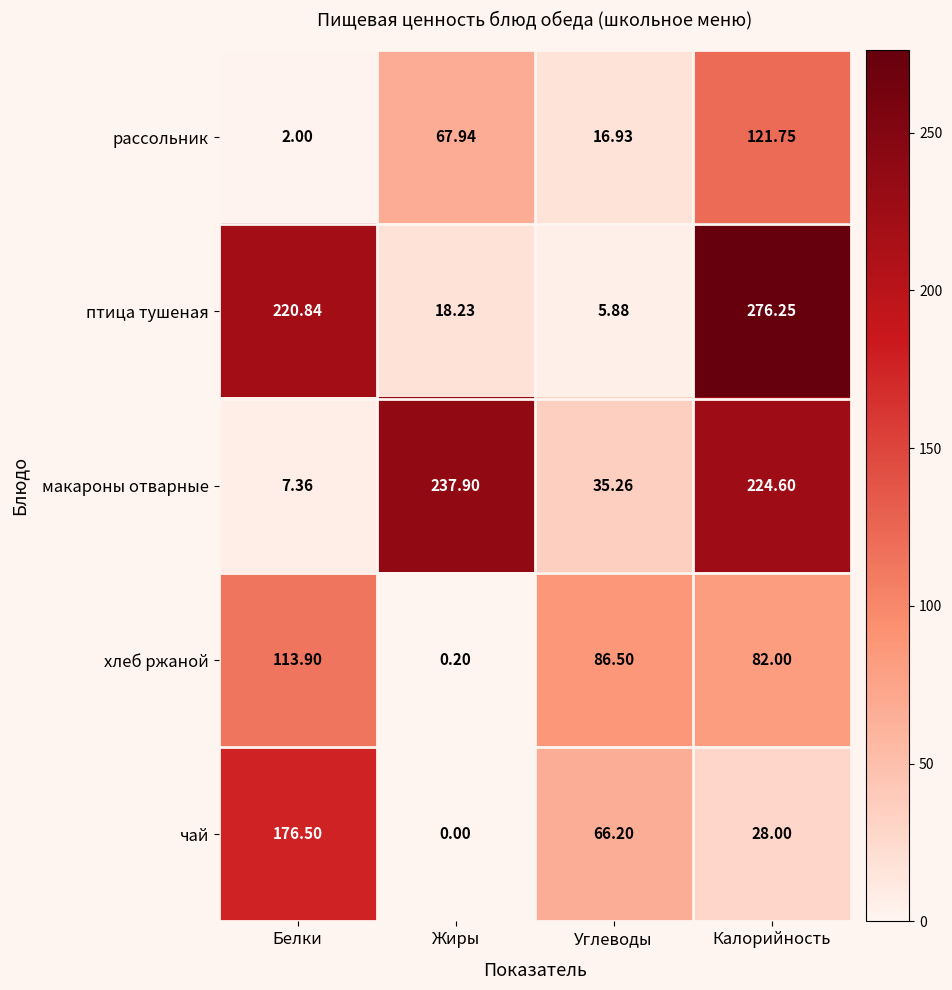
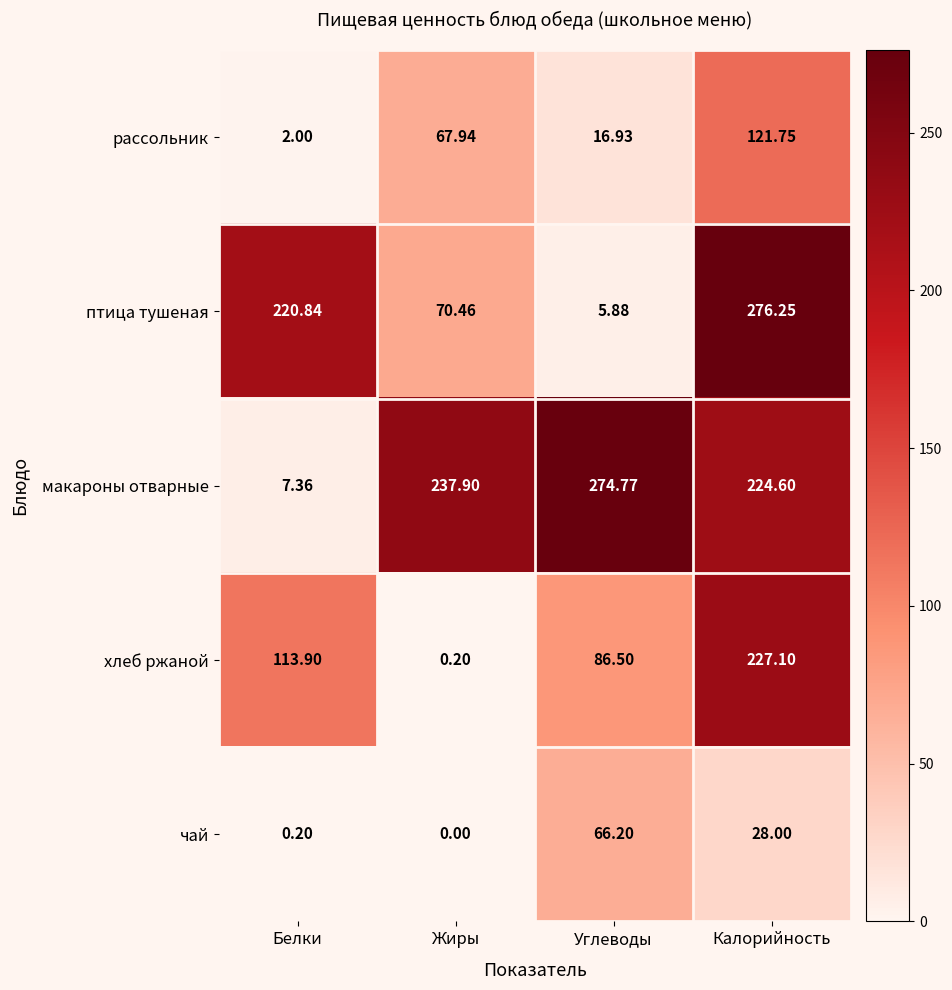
  {
    "рассольник": {
      "Белки": 2.00,
      "Жиры": 67.94,
      "Углеводы": 16.93,
      "Калорийность": 121.75
    },
    "птица тушеная": {
      "Белки": 220.84,
-     "Жиры": 18.23,
+     "Жиры": 70.46,
      "Углеводы": 5.88,
      "Калорийность": 276.25
    },
    "макароны отварные": {
      "Белки": 7.36,
      "Жиры": 237.90,
-     "Углеводы": 35.26,
+     "Углеводы": 274.77,
      "Калорийность": 224.60
    },
    "хлеб ржаной": {
      "Белки": 113.90,
      "Жиры": 0.20,
      "Углеводы": 86.50,
-     "Калорийность": 82.00
+     "Калорийность": 227.10
    },
    "чай": {
-     "Белки": 176.50,
+     "Белки": 0.20,
      "Жиры": 0.00,
      "Углеводы": 66.20,
      "Калорийность": 28.00
    }
  }
